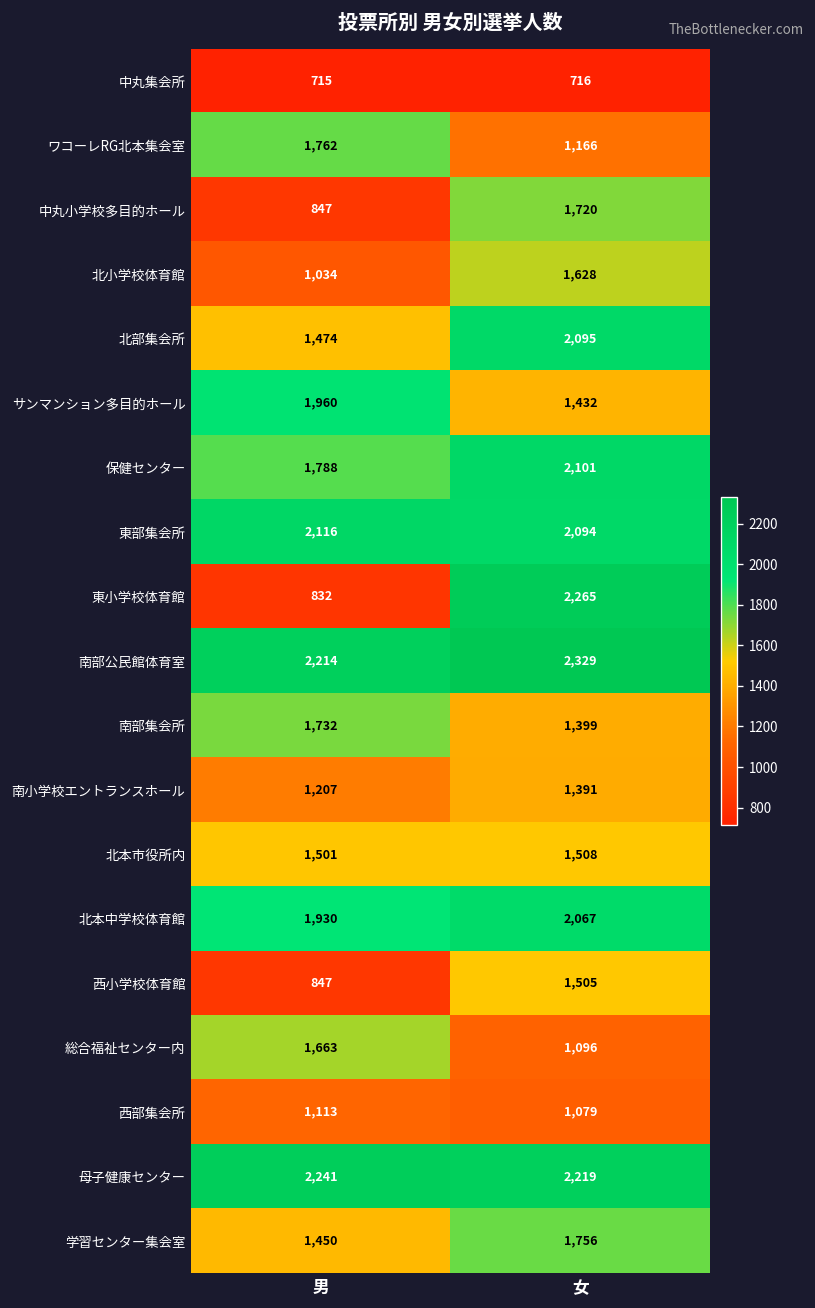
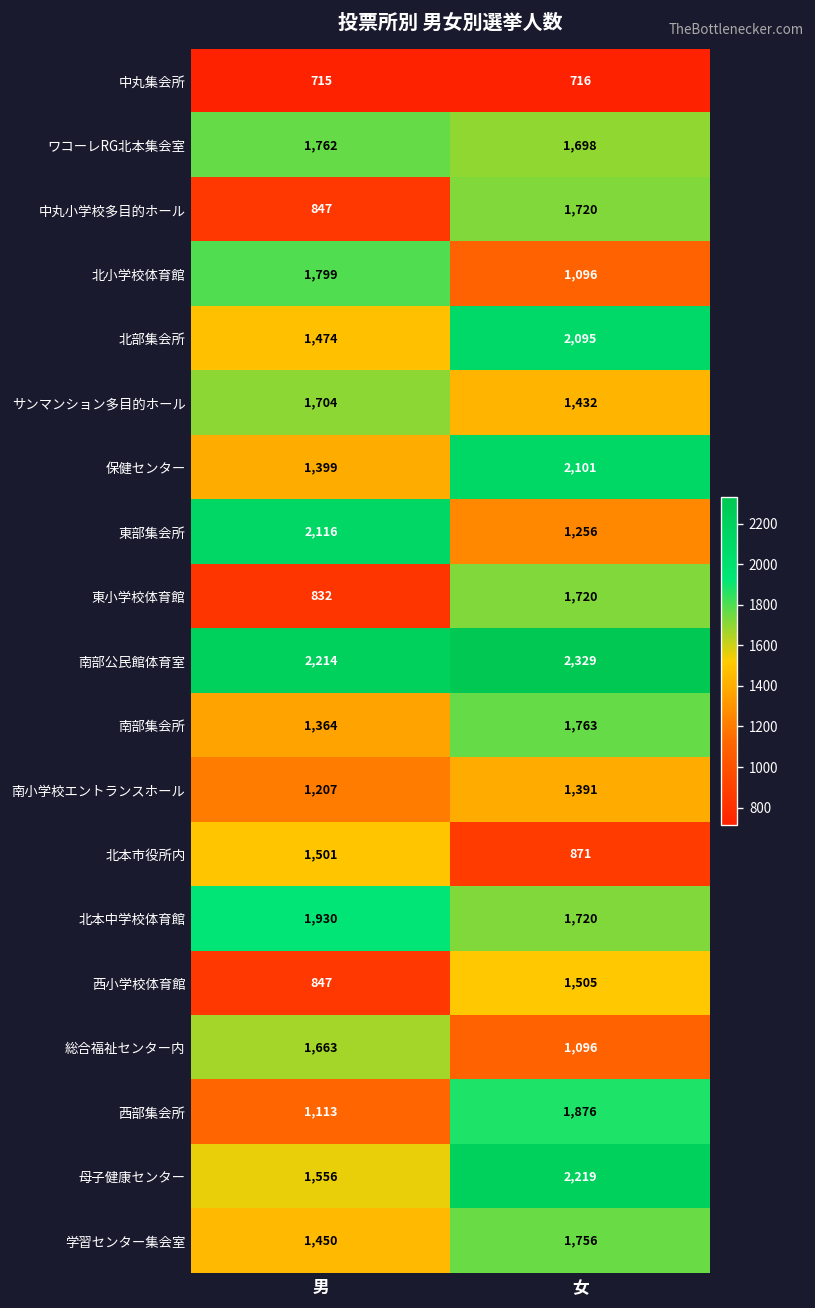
  {
    "中丸集会所": {
      "男": "715",
      "女": "716"
    },
    "ワコーレRG北本集会室": {
      "男": "1,762",
-     "女": "1,166"
+     "女": "1,698"
    },
    "中丸小学校多目的ホール": {
      "男": "847",
      "女": "1,720"
    },
    "北小学校体育館": {
-     "男": "1,034",
-     "女": "1,628"
+     "男": "1,799",
+     "女": "1,096"
    },
    "北部集会所": {
      "男": "1,474",
      "女": "2,095"
    },
    "サンマンション多目的ホール": {
-     "男": "1,960",
+     "男": "1,704",
      "女": "1,432"
    },
    "保健センター": {
-     "男": "1,788",
+     "男": "1,399",
      "女": "2,101"
    },
    "東部集会所": {
      "男": "2,116",
-     "女": "2,094"
+     "女": "1,256"
    },
    "東小学校体育館": {
      "男": "832",
-     "女": "2,265"
+     "女": "1,720"
    },
    "南部公民館体育室": {
      "男": "2,214",
      "女": "2,329"
    },
    "南部集会所": {
-     "男": "1,732",
-     "女": "1,399"
+     "男": "1,364",
+     "女": "1,763"
    },
    "南小学校エントランスホール": {
      "男": "1,207",
      "女": "1,391"
    },
    "北本市役所内": {
      "男": "1,501",
-     "女": "1,508"
+     "女": "871"
    },
    "北本中学校体育館": {
      "男": "1,930",
-     "女": "2,067"
+     "女": "1,720"
    },
    "西小学校体育館": {
      "男": "847",
      "女": "1,505"
    },
    "総合福祉センター内": {
      "男": "1,663",
      "女": "1,096"
    },
    "西部集会所": {
      "男": "1,113",
-     "女": "1,079"
+     "女": "1,876"
    },
    "母子健康センター": {
-     "男": "2,241",
+     "男": "1,556",
      "女": "2,219"
    },
    "学習センター集会室": {
      "男": "1,450",
      "女": "1,756"
    }
  }
